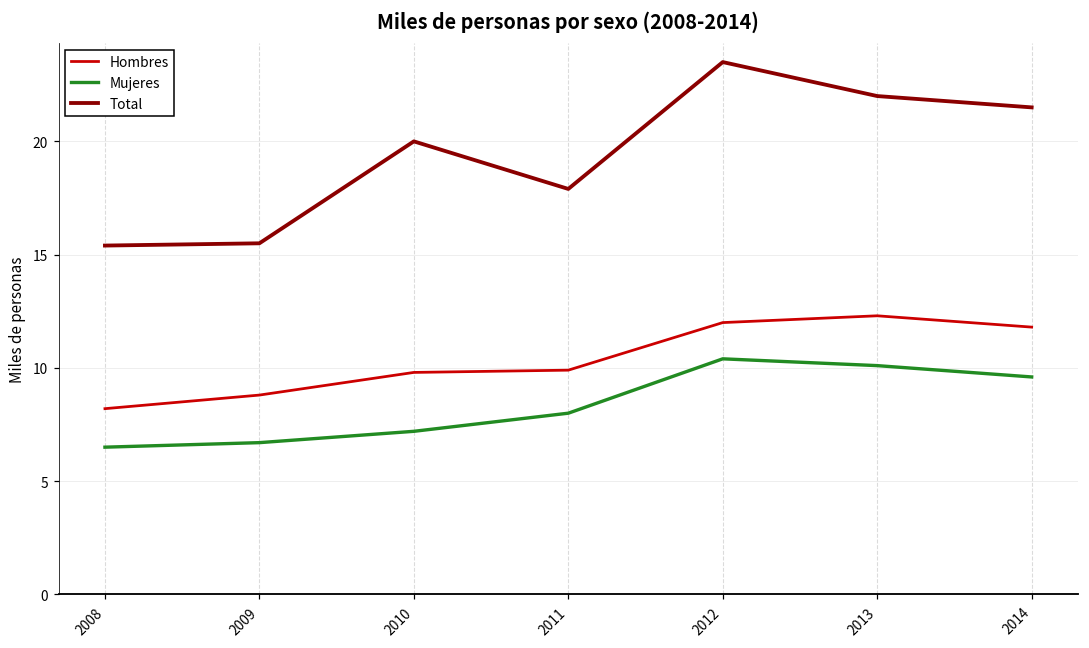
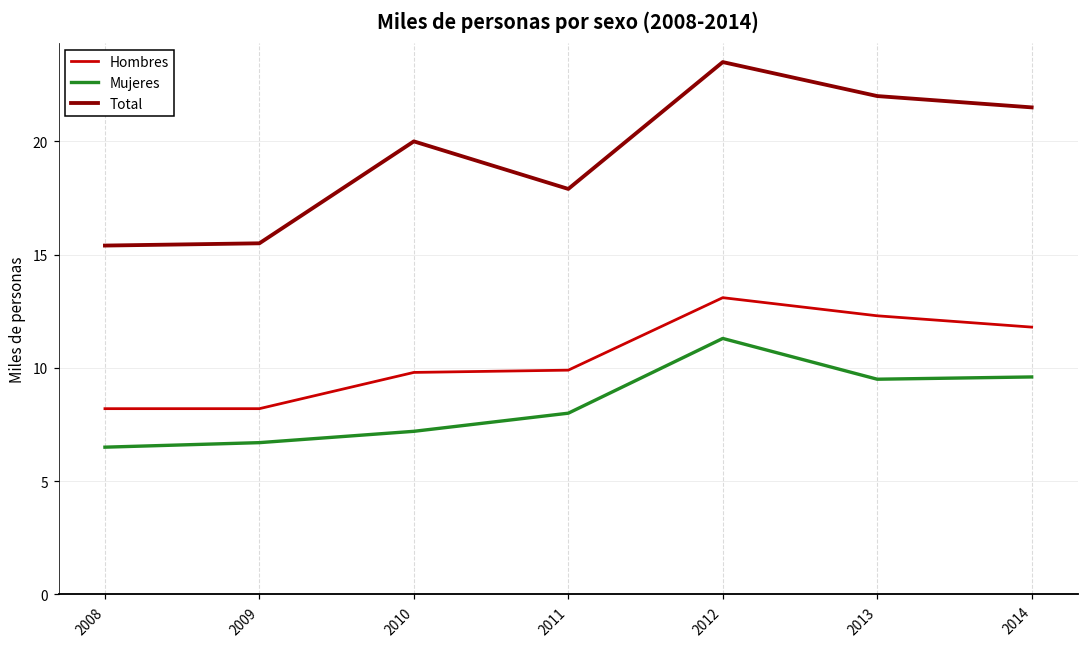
  {
    "Hombres": {
      "2008": 8.2,
-     "2009": 8.8,
+     "2009": 8.2,
      "2010": 9.8,
      "2011": 9.9,
-     "2012": 12.0,
+     "2012": 13.1,
      "2013": 12.3,
      "2014": 11.8
    },
    "Mujeres": {
      "2008": 6.5,
      "2009": 6.7,
      "2010": 7.2,
      "2011": 8.0,
-     "2012": 10.4,
-     "2013": 10.1,
+     "2012": 11.3,
+     "2013": 9.5,
      "2014": 9.6
    },
    "Total": {
      "2008": 15.4,
      "2009": 15.5,
      "2010": 20.0,
      "2011": 17.9,
      "2012": 23.5,
      "2013": 22.0,
      "2014": 21.5
    }
  }
